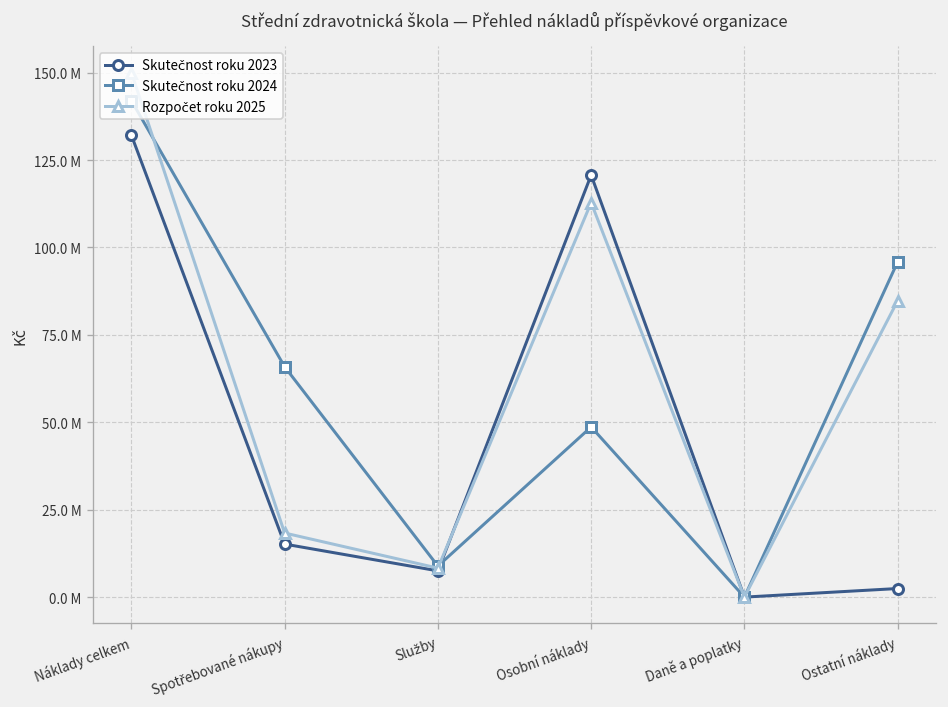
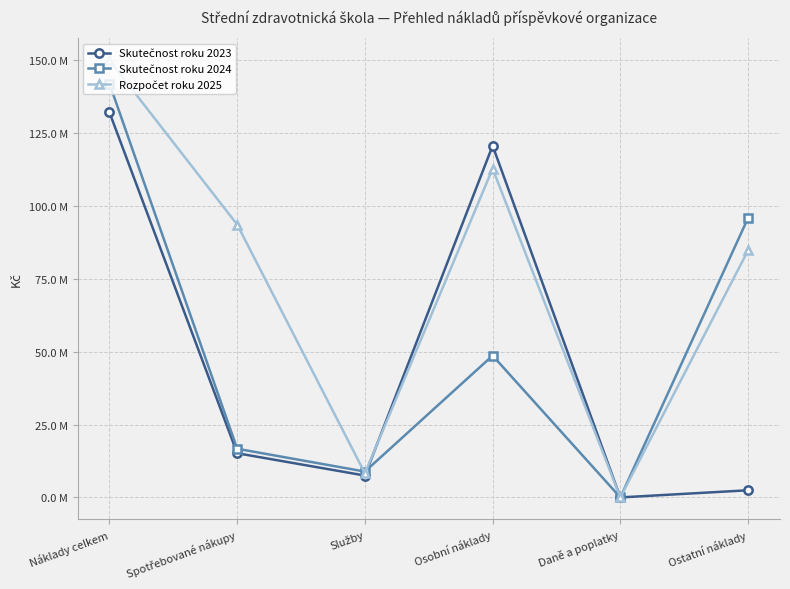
  {
    "Skutečnost roku 2023": {
      "Náklady celkem": 132000000,
      "Spotřebované nákupy": 15000000,
      "Osobní náklady": 121000000,
      "Ostatní náklady": 2000000
    },
    "Skutečnost roku 2024": {
-     "Spotřebované nákupy": 66000000,
+     "Spotřebované nákupy": 17000000,
      "Osobní náklady": 49000000,
      "Ostatní náklady": 96000000
    },
    "Rozpočet roku 2025": {
-     "Spotřebované nákupy": 18000000,
+     "Spotřebované nákupy": 94000000,
      "Osobní náklady": 113000000,
      "Ostatní náklady": 85000000
    }
  }
